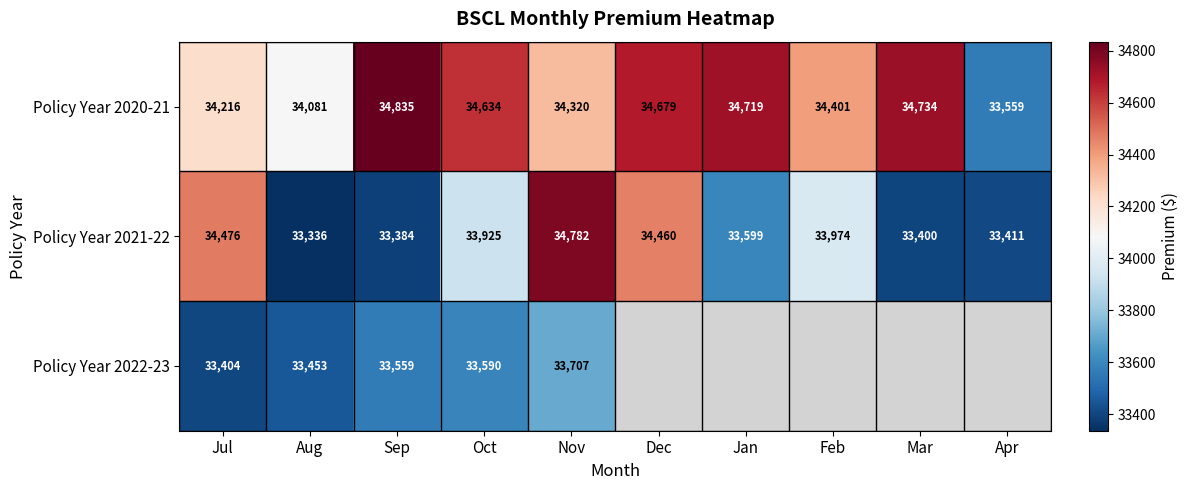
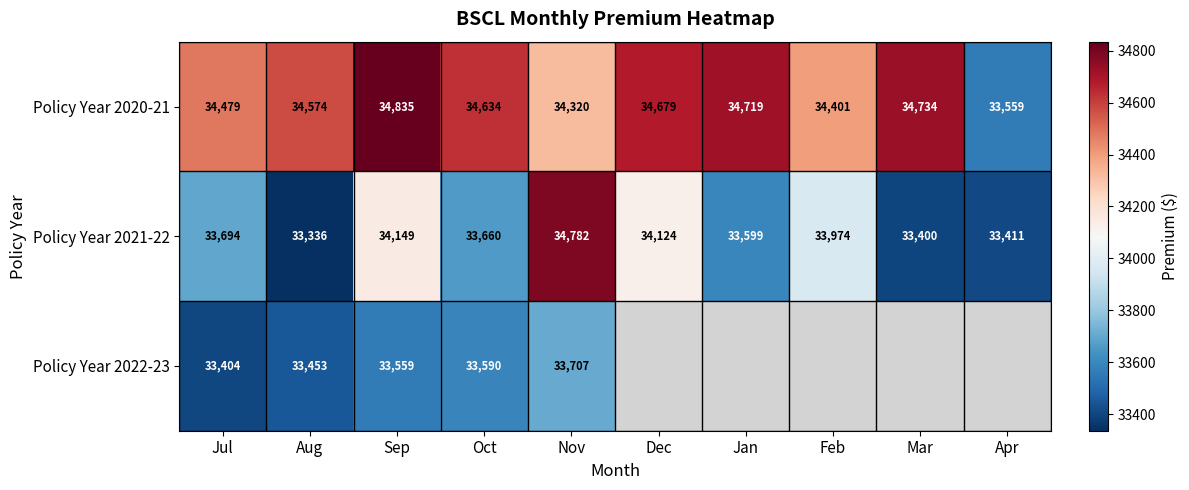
  {
    "Policy Year 2020-21": {
-     "Jul": "34,216",
-     "Aug": "34,081",
+     "Jul": "34,479",
+     "Aug": "34,574",
      "Sep": "34,835",
      "Oct": "34,634",
      "Nov": "34,320",
      "Dec": "34,679",
      "Jan": "34,719",
      "Feb": "34,401",
      "Mar": "34,734",
      "Apr": "33,559"
    },
    "Policy Year 2021-22": {
-     "Jul": "34,476",
+     "Jul": "33,694",
      "Aug": "33,336",
-     "Sep": "33,384",
-     "Oct": "33,925",
+     "Sep": "34,149",
+     "Oct": "33,660",
      "Nov": "34,782",
-     "Dec": "34,460",
+     "Dec": "34,124",
      "Jan": "33,599",
      "Feb": "33,974",
      "Mar": "33,400",
      "Apr": "33,411"
    },
    "Policy Year 2022-23": {
      "Jul": "33,404",
      "Aug": "33,453",
      "Sep": "33,559",
      "Oct": "33,590",
      "Nov": "33,707"
    }
  }
